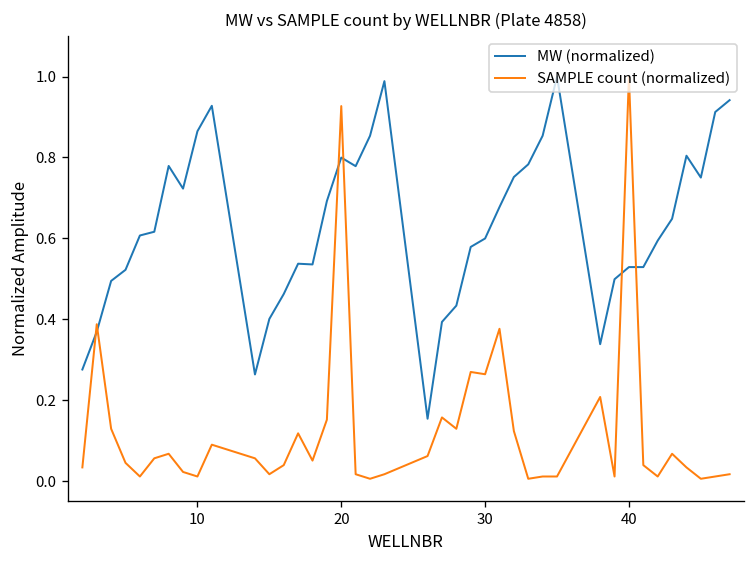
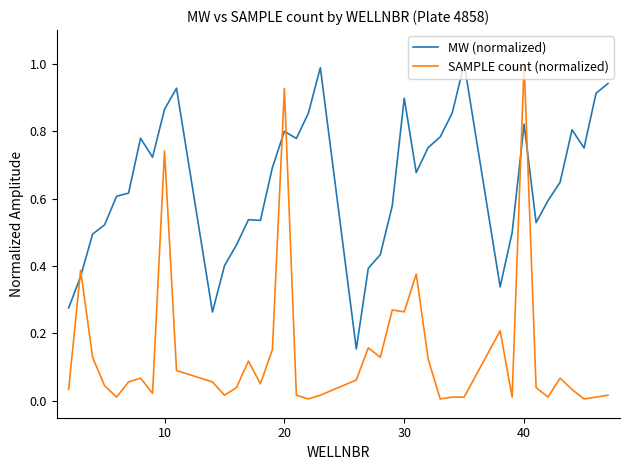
  {
    "MW (normalized)": {
      "10": 0.86,
      "20": 0.80,
-     "30": 0.60,
-     "40": 0.53
+     "30": 0.90,
+     "40": 0.82
    },
    "SAMPLE count (normalized)": {
-     "10": 0.01,
+     "10": 0.74,
      "20": 0.93,
      "30": 0.26
    }
  }
